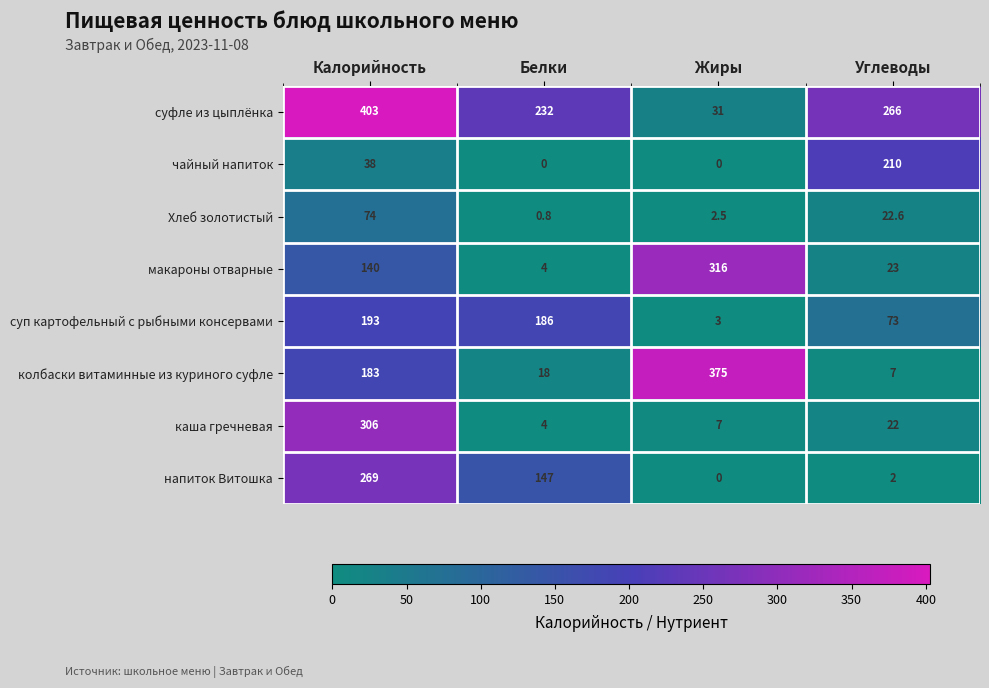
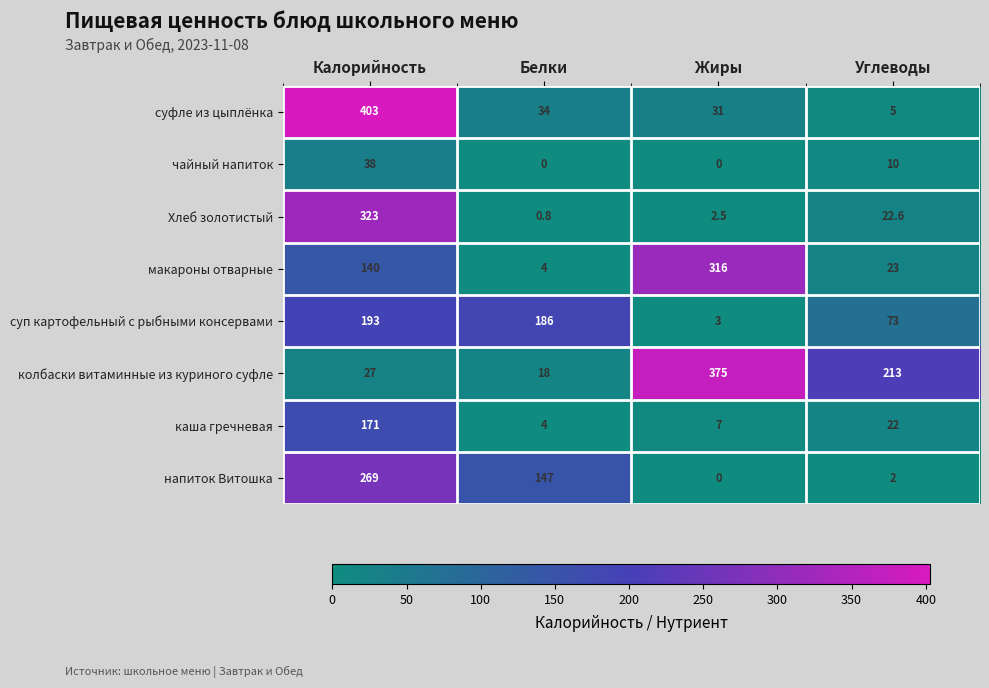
  {
    "суфле из цыплёнка": {
      "Калорийность": 403,
-     "Белки": 232,
+     "Белки": 34,
      "Жиры": 31,
-     "Углеводы": 266
+     "Углеводы": 5
    },
    "чайный напиток": {
      "Калорийность": 38,
      "Белки": 0,
      "Жиры": 0,
-     "Углеводы": 210
+     "Углеводы": 10
    },
    "Хлеб золотистый": {
-     "Калорийность": 74,
+     "Калорийность": 323,
      "Белки": 0.8,
      "Жиры": 2.5,
      "Углеводы": 22.6
    },
    "макароны отварные": {
      "Калорийность": 140,
      "Белки": 4,
      "Жиры": 316,
      "Углеводы": 23
    },
    "суп картофельный с рыбными консервами": {
      "Калорийность": 193,
      "Белки": 186,
      "Жиры": 3,
      "Углеводы": 73
    },
    "колбаски витаминные из куриного суфле": {
-     "Калорийность": 183,
+     "Калорийность": 27,
      "Белки": 18,
      "Жиры": 375,
-     "Углеводы": 7
+     "Углеводы": 213
    },
    "каша гречневая": {
-     "Калорийность": 306,
+     "Калорийность": 171,
      "Белки": 4,
      "Жиры": 7,
      "Углеводы": 22
    },
    "напиток Витошка": {
      "Калорийность": 269,
      "Белки": 147,
      "Жиры": 0,
      "Углеводы": 2
    }
  }
